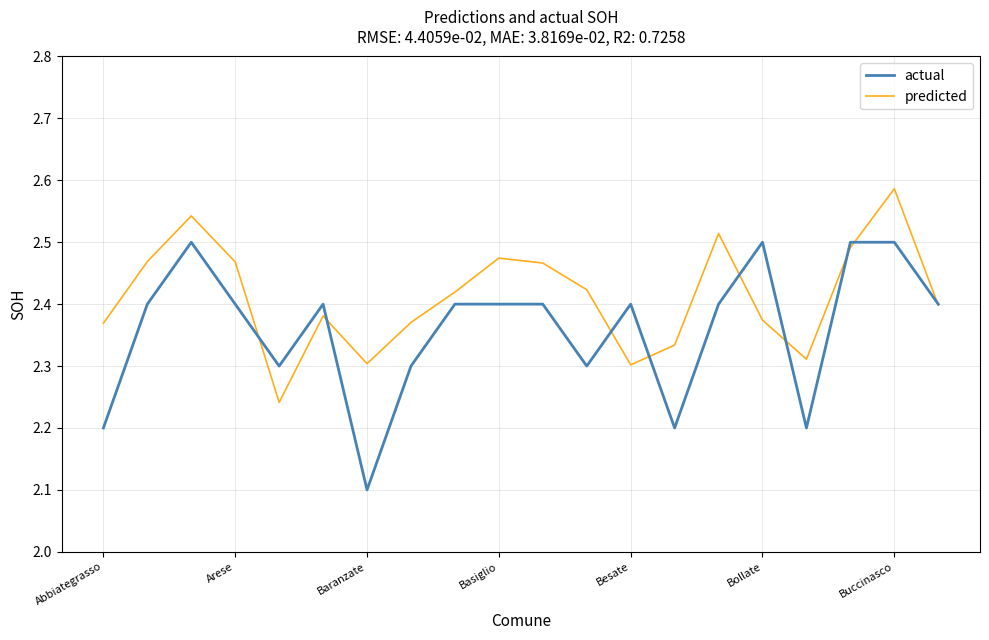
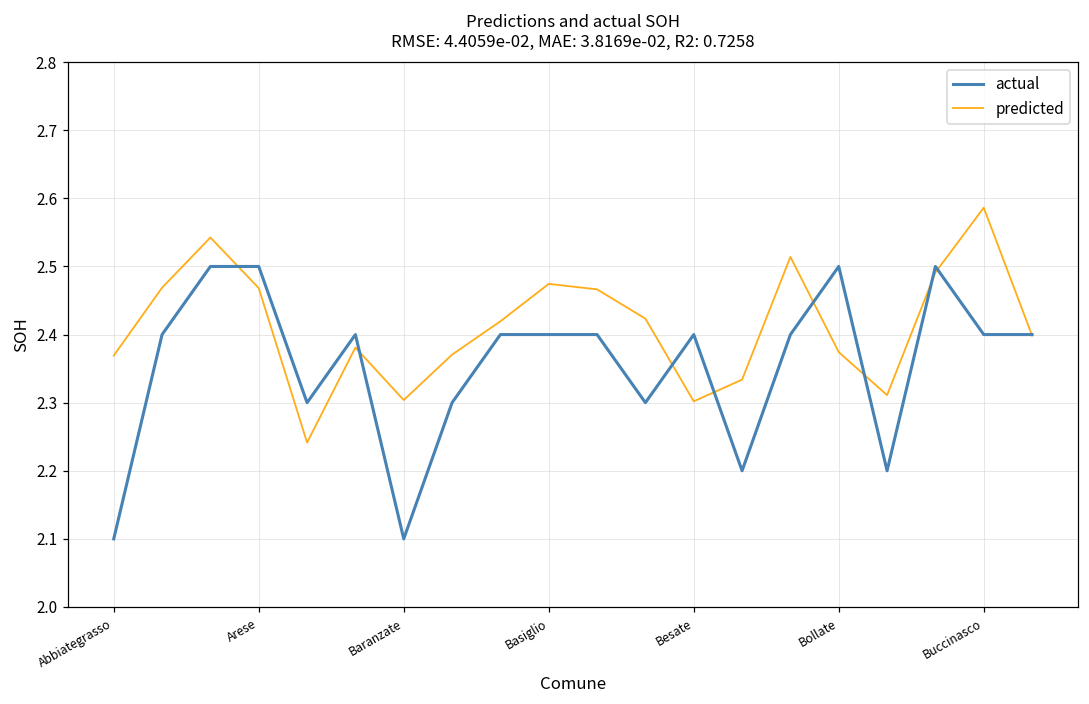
  {
    "actual": {
-     "Abbiategrasso": 2.2,
-     "Arese": 2.4,
+     "Abbiategrasso": 2.1,
+     "Arese": 2.5,
      "Baranzate": 2.1,
      "Basiglio": 2.4,
      "Besate": 2.4,
      "Bollate": 2.5,
-     "Buccinasco": 2.5
+     "Buccinasco": 2.4
    },
    "predicted": {
      "Abbiategrasso": 2.37,
      "Arese": 2.47,
      "Baranzate": 2.3,
      "Basiglio": 2.47,
      "Besate": 2.3,
      "Bollate": 2.37,
      "Buccinasco": 2.59
    }
  }
